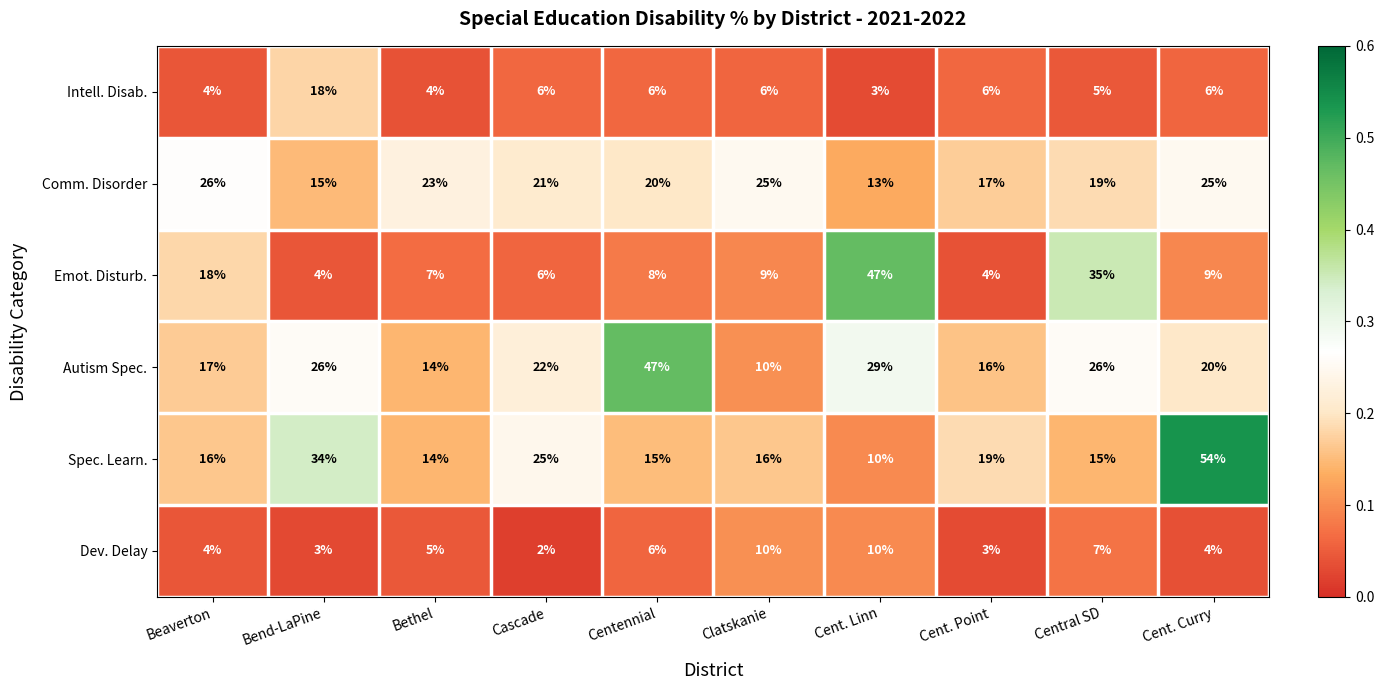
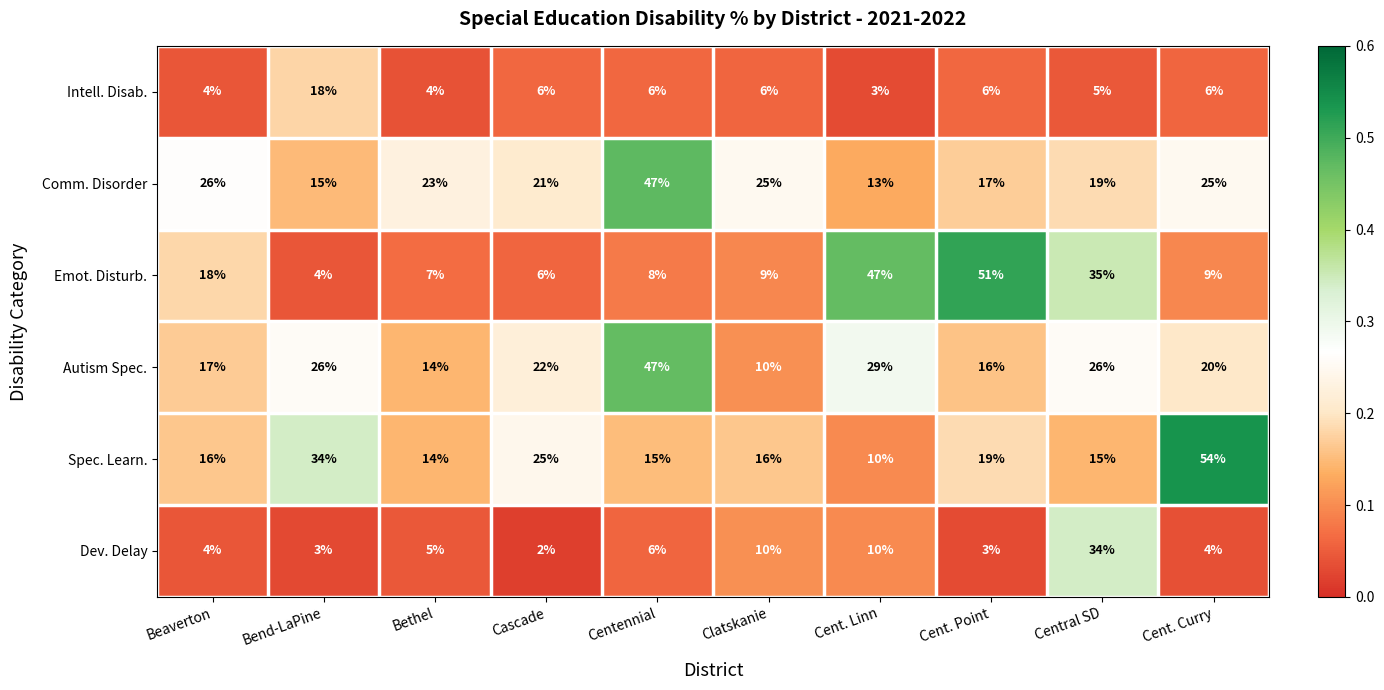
  {
    "Intell. Disab.": {
      "Beaverton": "4%",
      "Bend-LaPine": "18%",
      "Bethel": "4%",
      "Cascade": "6%",
      "Centennial": "6%",
      "Clatskanie": "6%",
      "Cent. Linn": "3%",
      "Cent. Point": "6%",
      "Central SD": "5%",
      "Cent. Curry": "6%"
    },
    "Comm. Disorder": {
      "Beaverton": "26%",
      "Bend-LaPine": "15%",
      "Bethel": "23%",
      "Cascade": "21%",
-     "Centennial": "20%",
+     "Centennial": "47%",
      "Clatskanie": "25%",
      "Cent. Linn": "13%",
      "Cent. Point": "17%",
      "Central SD": "19%",
      "Cent. Curry": "25%"
    },
    "Emot. Disturb.": {
      "Beaverton": "18%",
      "Bend-LaPine": "4%",
      "Bethel": "7%",
      "Cascade": "6%",
      "Centennial": "8%",
      "Clatskanie": "9%",
      "Cent. Linn": "47%",
-     "Cent. Point": "4%",
+     "Cent. Point": "51%",
      "Central SD": "35%",
      "Cent. Curry": "9%"
    },
    "Autism Spec.": {
      "Beaverton": "17%",
      "Bend-LaPine": "26%",
      "Bethel": "14%",
      "Cascade": "22%",
      "Centennial": "47%",
      "Clatskanie": "10%",
      "Cent. Linn": "29%",
      "Cent. Point": "16%",
      "Central SD": "26%",
      "Cent. Curry": "20%"
    },
    "Spec. Learn.": {
      "Beaverton": "16%",
      "Bend-LaPine": "34%",
      "Bethel": "14%",
      "Cascade": "25%",
      "Centennial": "15%",
      "Clatskanie": "16%",
      "Cent. Linn": "10%",
      "Cent. Point": "19%",
      "Central SD": "15%",
      "Cent. Curry": "54%"
    },
    "Dev. Delay": {
      "Beaverton": "4%",
      "Bend-LaPine": "3%",
      "Bethel": "5%",
      "Cascade": "2%",
      "Centennial": "6%",
      "Clatskanie": "10%",
      "Cent. Linn": "10%",
      "Cent. Point": "3%",
-     "Central SD": "7%",
+     "Central SD": "34%",
      "Cent. Curry": "4%"
    }
  }
